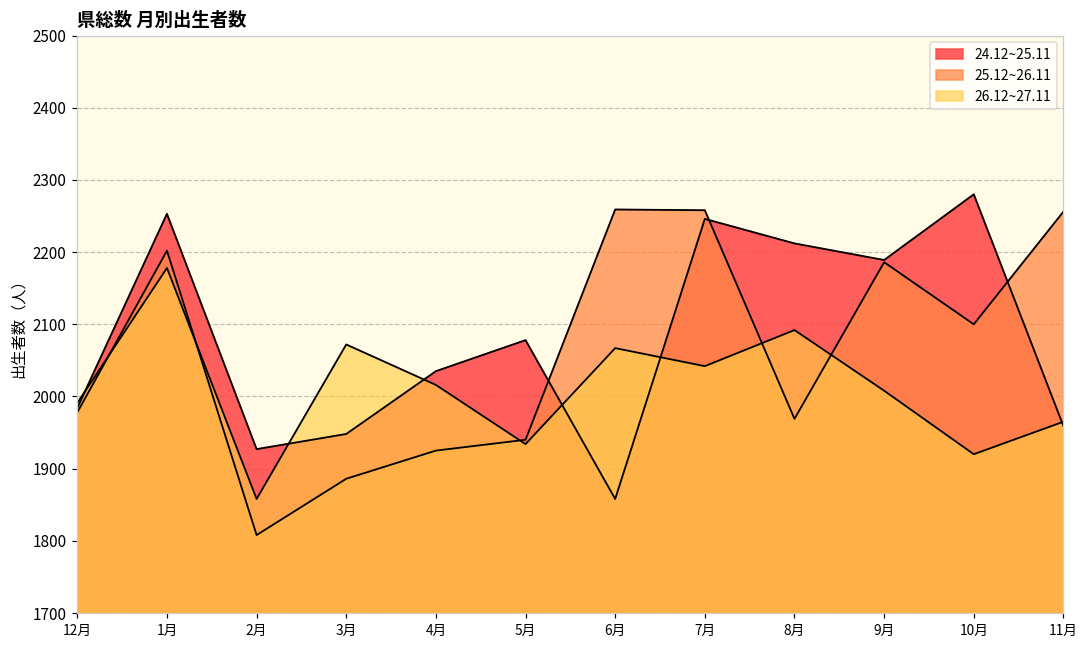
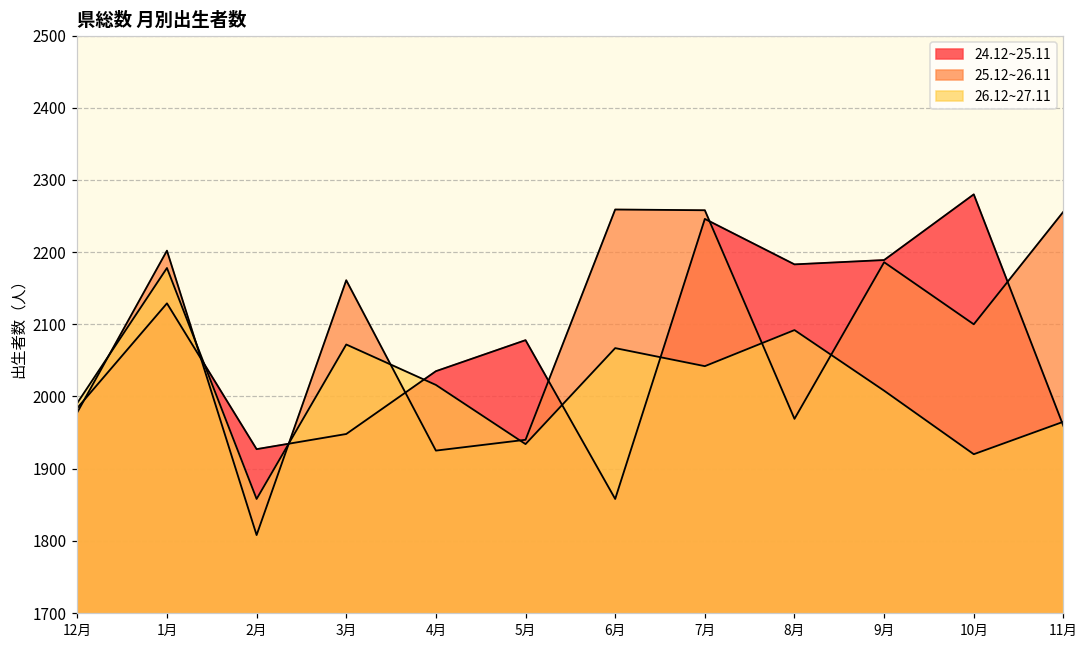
  {
    "24.12~25.11": {
      "12月": 1980,
-     "1月": 2250,
+     "1月": 2130,
      "2月": 1930,
      "3月": 1950,
      "4月": 2040,
      "5月": 2080,
      "6月": 1860,
      "7月": 2250,
-     "8月": 2210,
+     "8月": 2180,
      "10月": 2280,
      "11月": 1960
    },
    "25.12~26.11": {
      "12月": 1980,
      "1月": 2200,
      "2月": 1810,
-     "3月": 1890,
+     "3月": 2160,
      "4月": 1930,
      "5月": 1940,
      "6月": 2260,
      "7月": 2260,
      "8月": 1970,
      "10月": 2100,
      "11月": 2260
    },
    "26.12~27.11": {
      "12月": 1990,
      "1月": 2180,
      "2月": 1860,
      "3月": 2070,
      "4月": 2020,
      "5月": 1930,
      "6月": 2070,
      "7月": 2040,
      "8月": 2090,
      "9月": 2010,
      "10月": 1920,
      "11月": 1970
    }
  }
